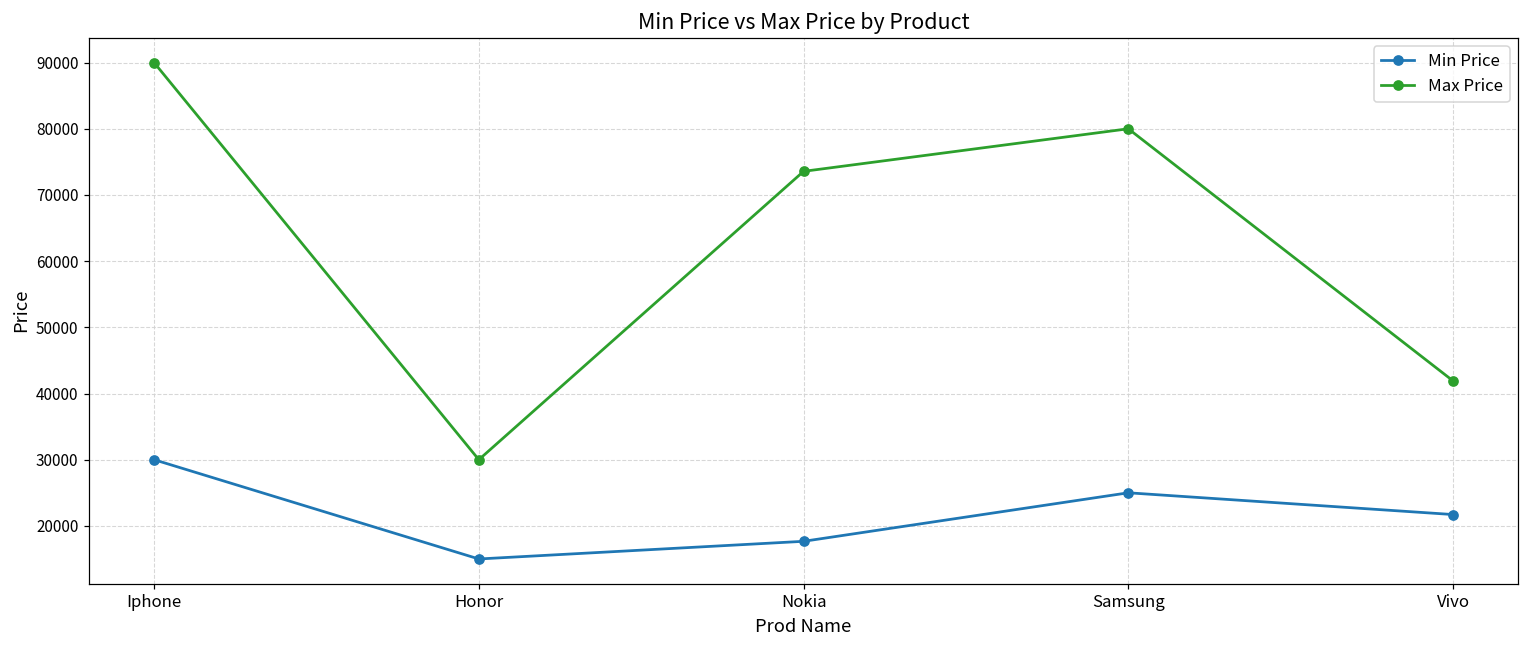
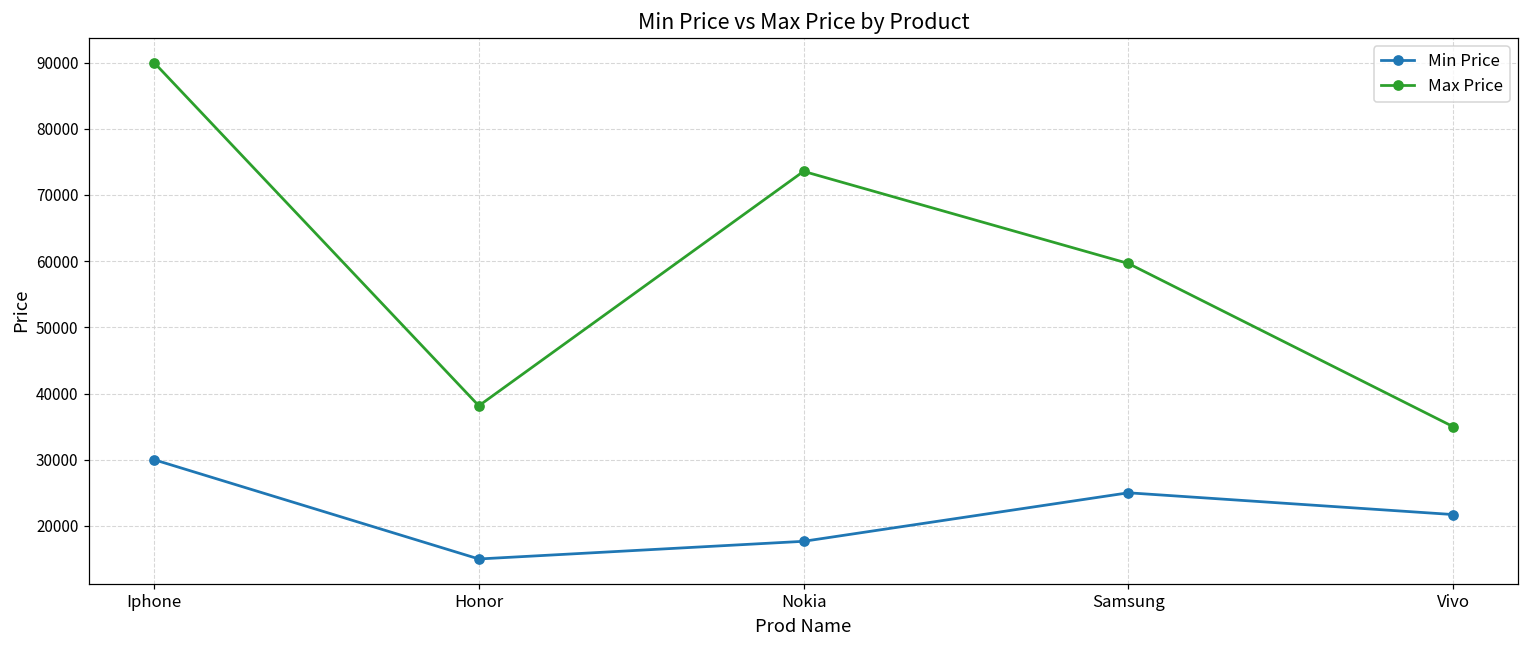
  {
    "Min Price": {
      "Iphone": 30000,
      "Honor": 15000,
      "Nokia": 18000,
      "Samsung": 25000,
      "Vivo": 22000
    },
    "Max Price": {
      "Iphone": 90000,
-     "Honor": 30000,
+     "Honor": 38000,
      "Nokia": 74000,
-     "Samsung": 80000,
-     "Vivo": 42000
+     "Samsung": 60000,
+     "Vivo": 35000
    }
  }
